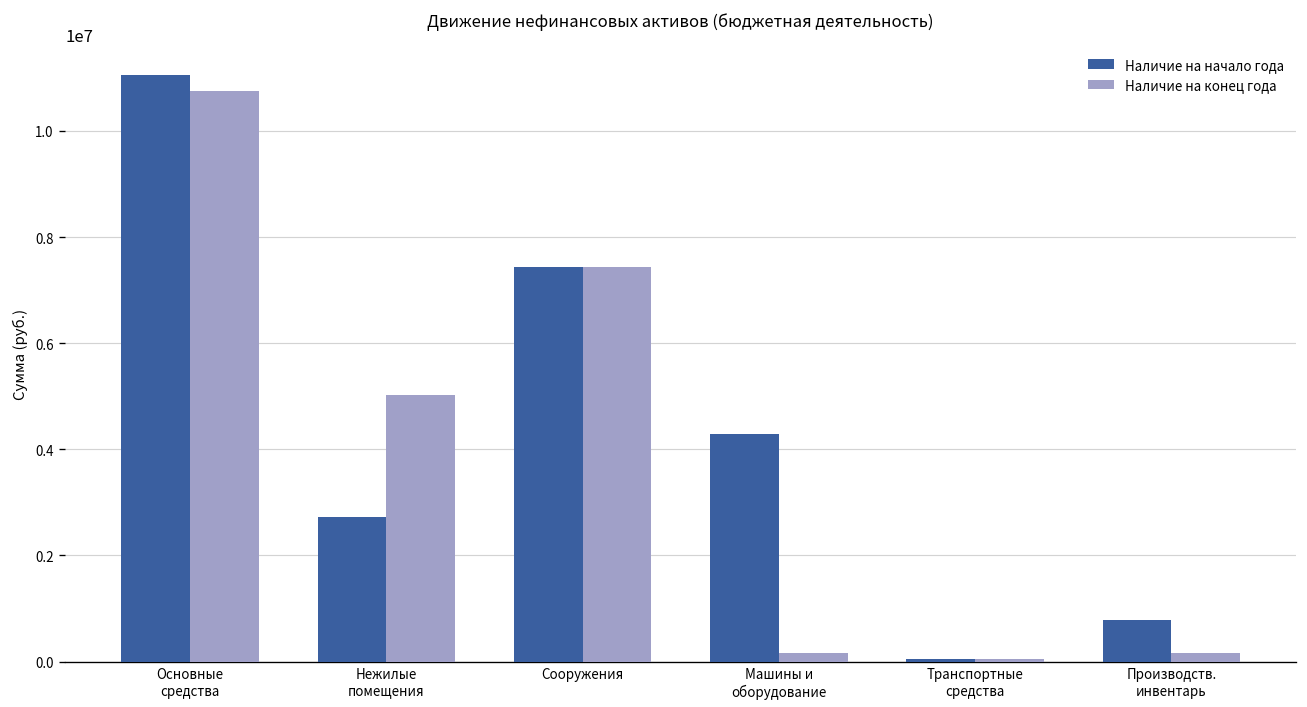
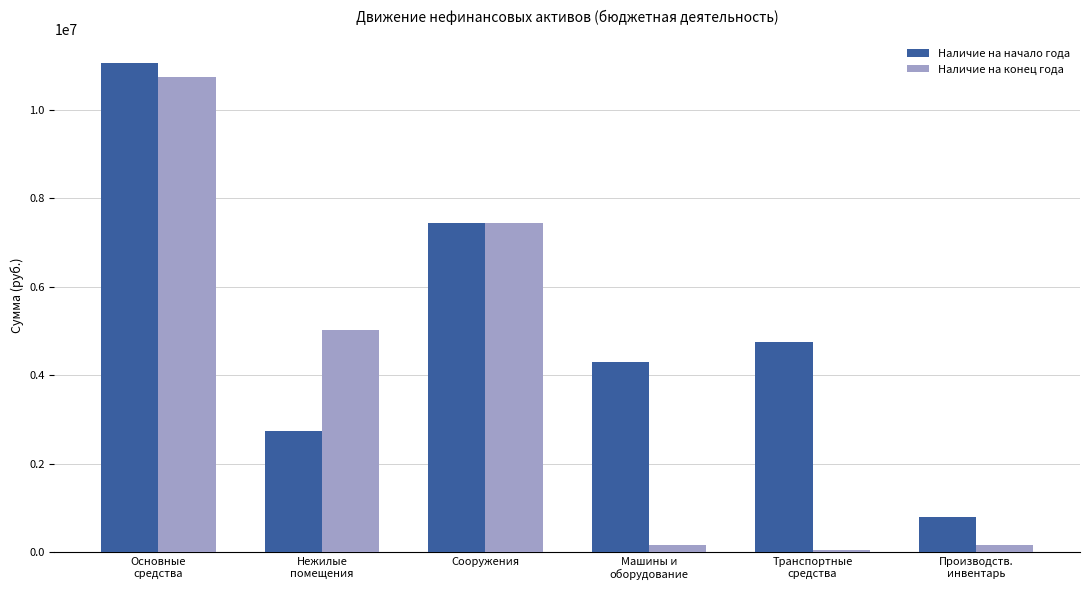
  {
    "Наличие на начало года": {
      "Основные средства": 11100000,
      "Нежилые помещения": 2700000,
      "Сооружения": 7400000,
      "Машины и оборудование": 4300000,
-     "Транспортные средства": 0,
+     "Транспортные средства": 4800000,
      "Производств. инвентарь": 800000
    },
    "Наличие на конец года": {
      "Основные средства": 10800000,
      "Нежилые помещения": 5000000,
      "Сооружения": 7400000,
      "Машины и оборудование": 200000,
      "Производств. инвентарь": 200000
    }
  }
